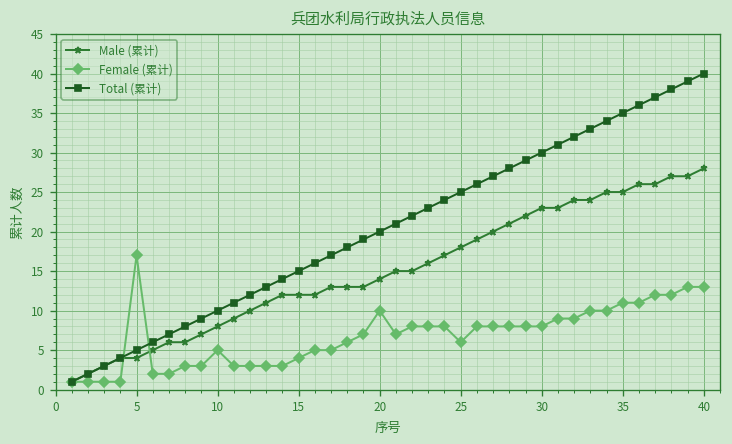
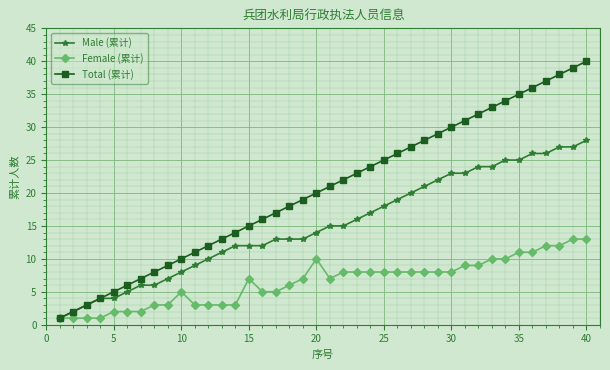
  {
    "Female (累计)": {
-     "5": 17,
+     "5": 2,
      "10": 5,
-     "15": 4,
+     "15": 7,
      "20": 10,
-     "25": 6,
+     "25": 8,
      "30": 8,
      "35": 11,
      "40": 13
    }
  }
